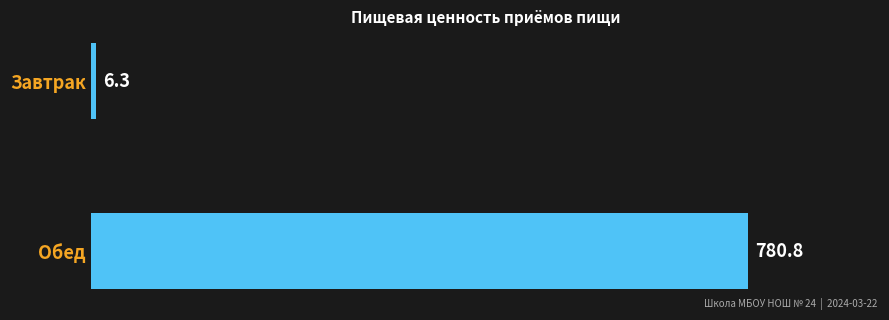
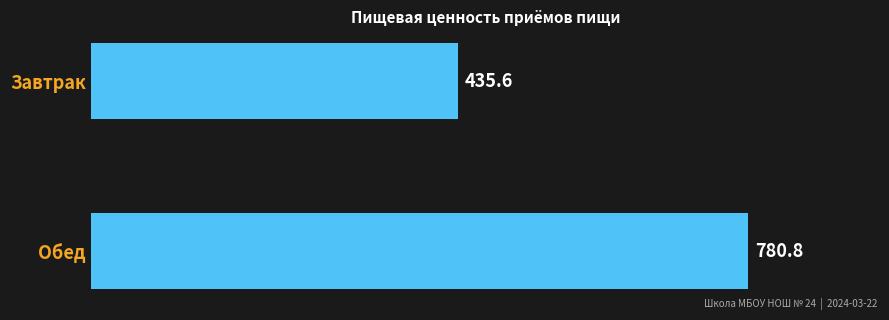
  {
-   "Завтрак": 6.3,
+   "Завтрак": 435.6,
    "Обед": 780.8
  }
